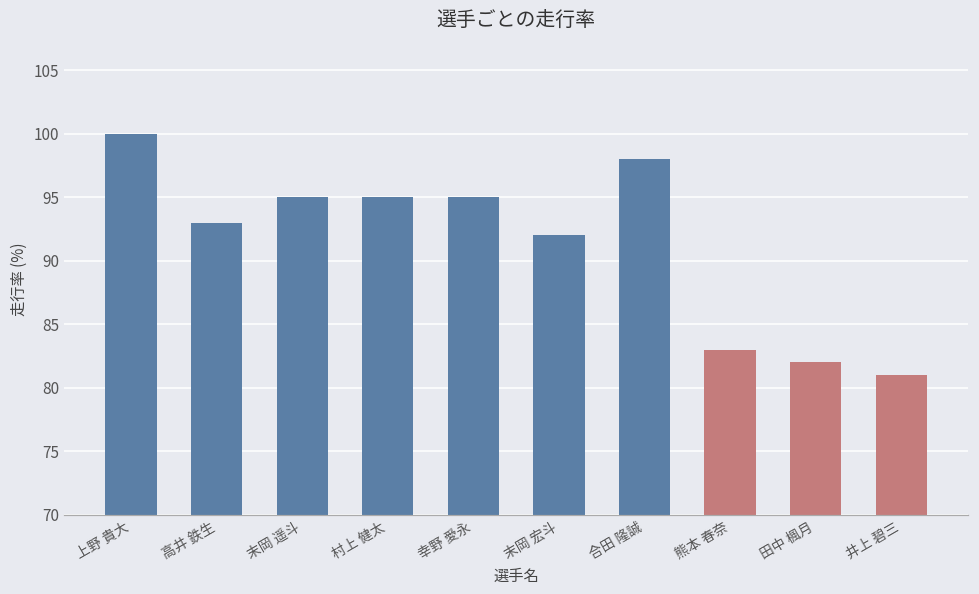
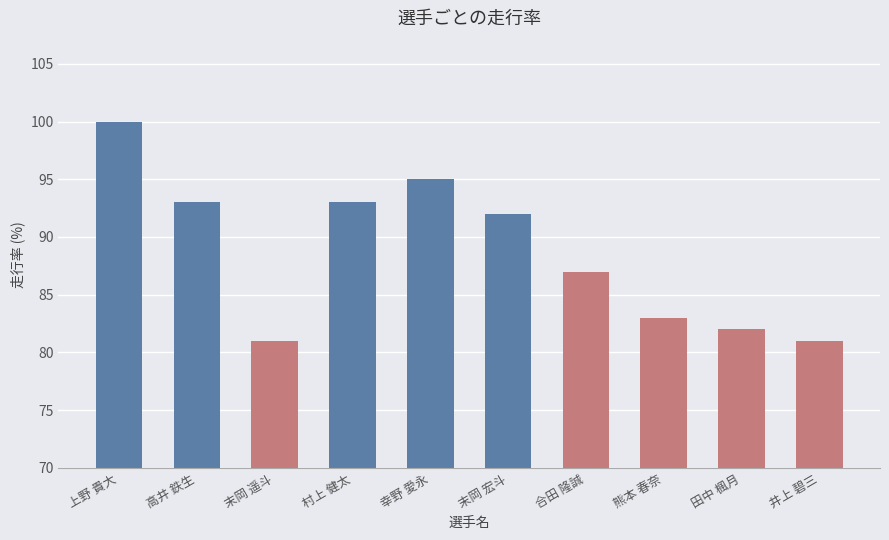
  {
    "上野 貴大": 100,
    "高井 鉄生": 93,
-   "末岡 遥斗": 95,
-   "村上 健太": 95,
+   "末岡 遥斗": 81,
+   "村上 健太": 93,
    "幸野 愛永": 95,
    "末岡 宏斗": 92,
-   "合田 隆誠": 98,
+   "合田 隆誠": 87,
    "熊本 春奈": 83,
    "田中 楓月": 82,
    "井上 碧三": 81
  }
